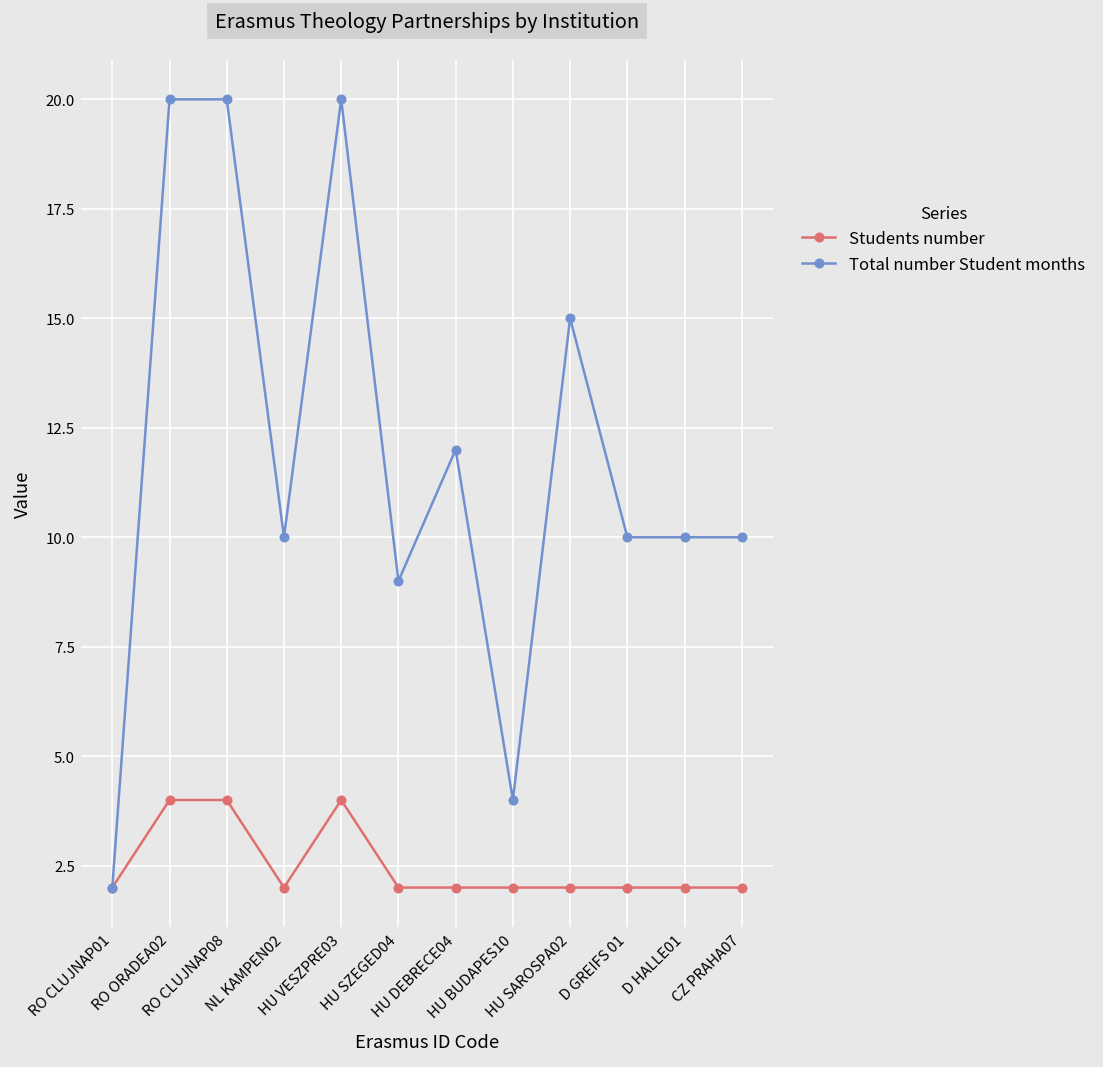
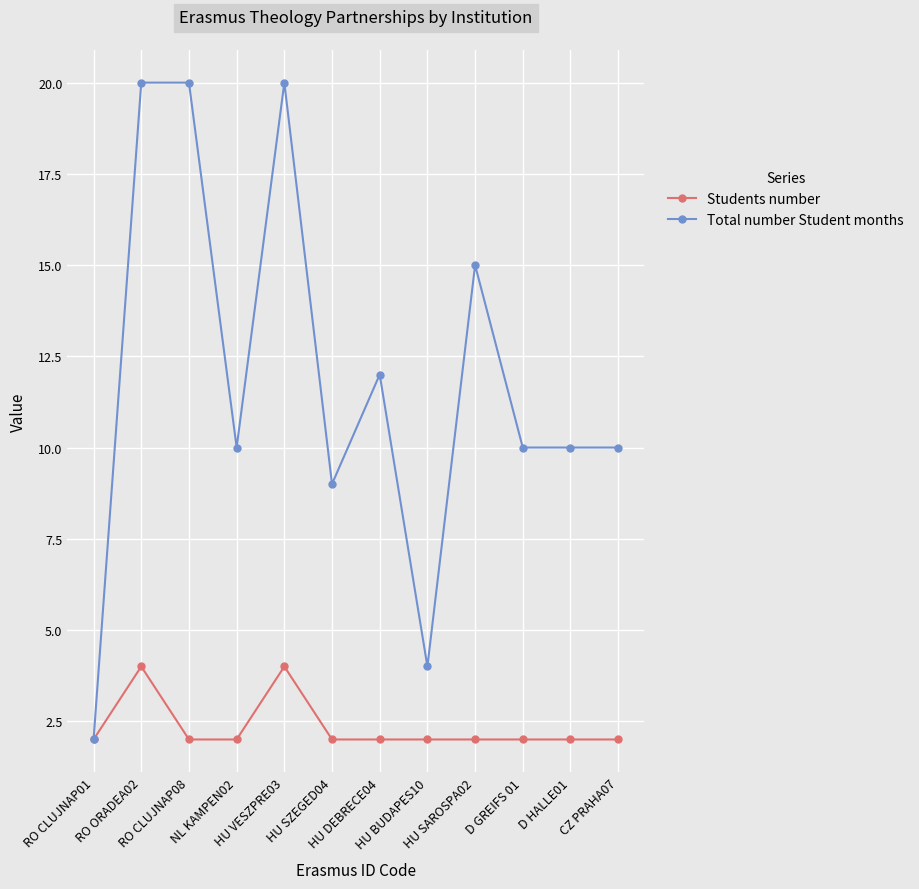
  {
    "Students number": {
      "RO ORADEA02": 4,
-     "RO CLUJNAP08": 4,
+     "RO CLUJNAP08": 2,
      "NL KAMPEN02": 2,
      "HU VESZPRE03": 4,
      "HU SZEGED04": 2,
      "HU DEBRECE04": 2,
      "HU BUDAPES10": 2,
      "HU SAROSPA02": 2,
      "D GREIFS 01": 2,
      "D HALLE01": 2,
      "CZ PRAHA07": 2
    },
    "Total number Student months": {
      "RO ORADEA02": 20,
      "RO CLUJNAP08": 20,
      "NL KAMPEN02": 10,
      "HU VESZPRE03": 20,
      "HU SZEGED04": 9,
      "HU DEBRECE04": 12,
      "HU BUDAPES10": 4,
      "HU SAROSPA02": 15,
      "D GREIFS 01": 10,
      "D HALLE01": 10,
      "CZ PRAHA07": 10
    }
  }
